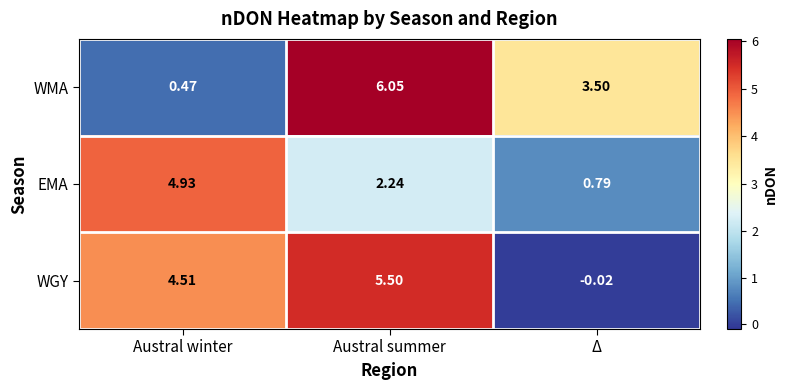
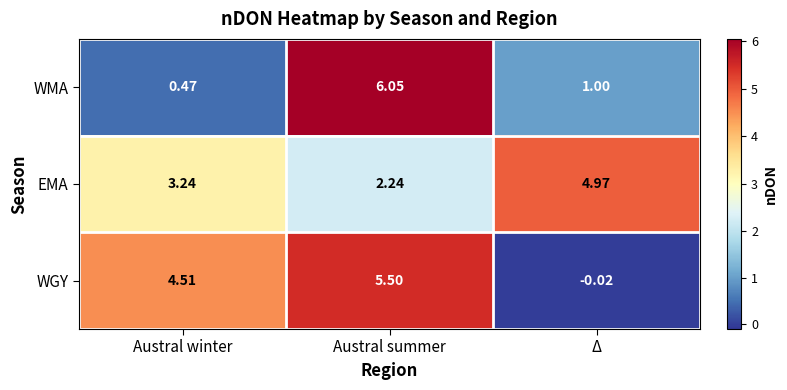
  {
    "WMA": {
      "Austral winter": 0.47,
      "Austral summer": 6.05,
-     "Δ": 3.50
+     "Δ": 1.00
    },
    "EMA": {
-     "Austral winter": 4.93,
+     "Austral winter": 3.24,
      "Austral summer": 2.24,
-     "Δ": 0.79
+     "Δ": 4.97
    },
    "WGY": {
      "Austral winter": 4.51,
      "Austral summer": 5.50,
      "Δ": -0.02
    }
  }
